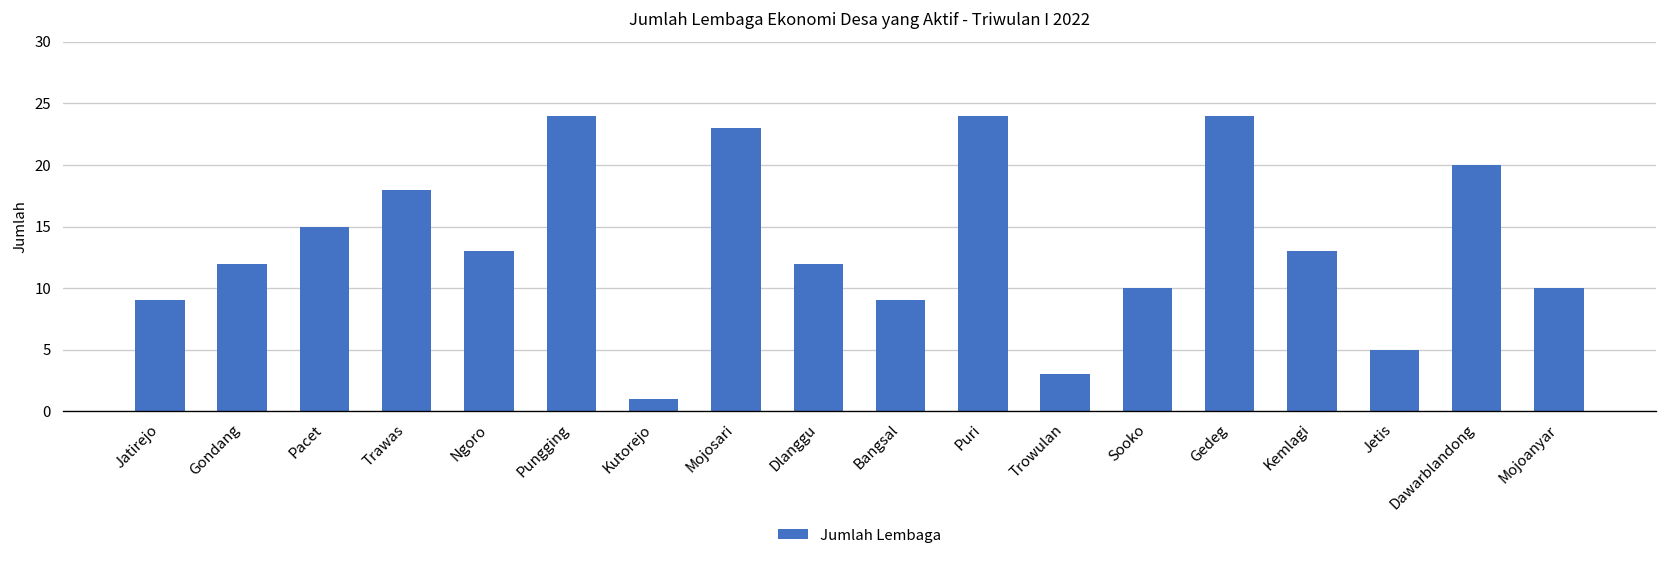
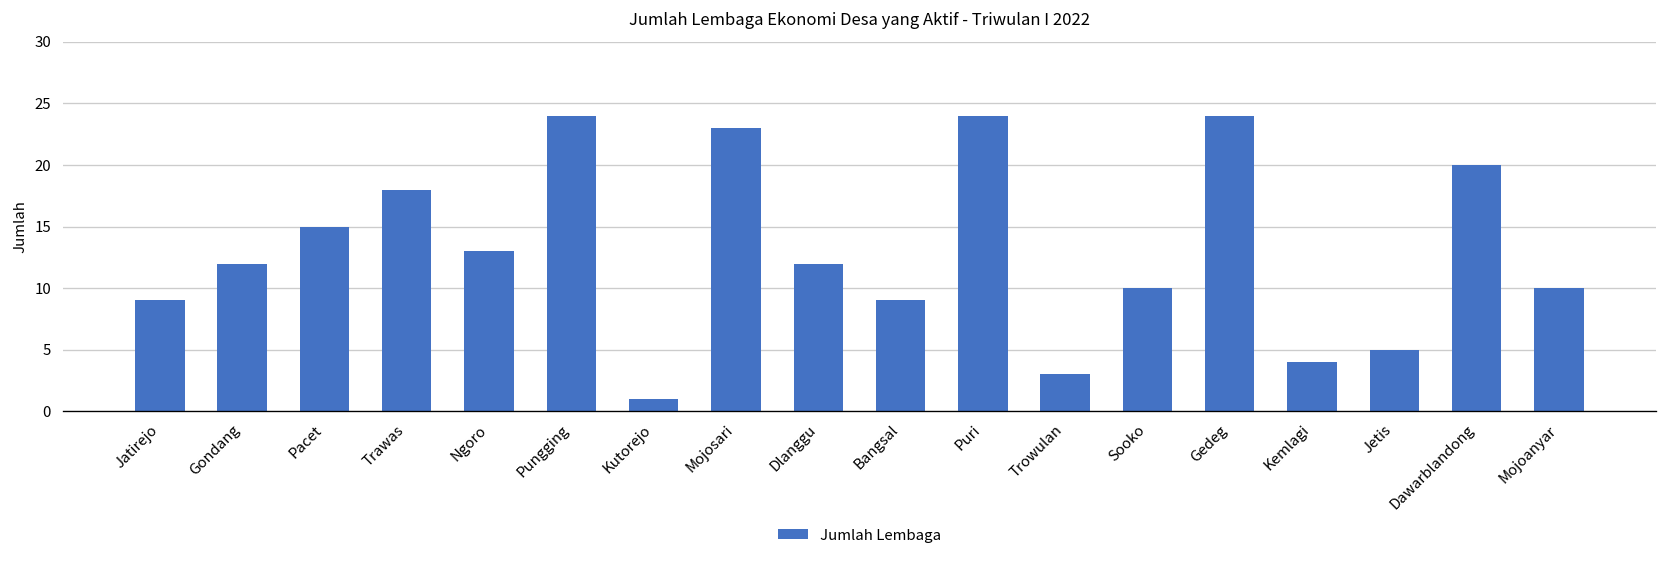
  {
    "Jatirejo": 9,
    "Gondang": 12,
    "Pacet": 15,
    "Trawas": 18,
    "Ngoro": 13,
    "Pungging": 24,
    "Kutorejo": 1,
    "Mojosari": 23,
    "Dlanggu": 12,
    "Bangsal": 9,
    "Puri": 24,
    "Trowulan": 3,
    "Sooko": 10,
    "Gedeg": 24,
-   "Kemlagi": 13,
+   "Kemlagi": 4,
    "Jetis": 5,
    "Dawarblandong": 20,
    "Mojoanyar": 10
  }
